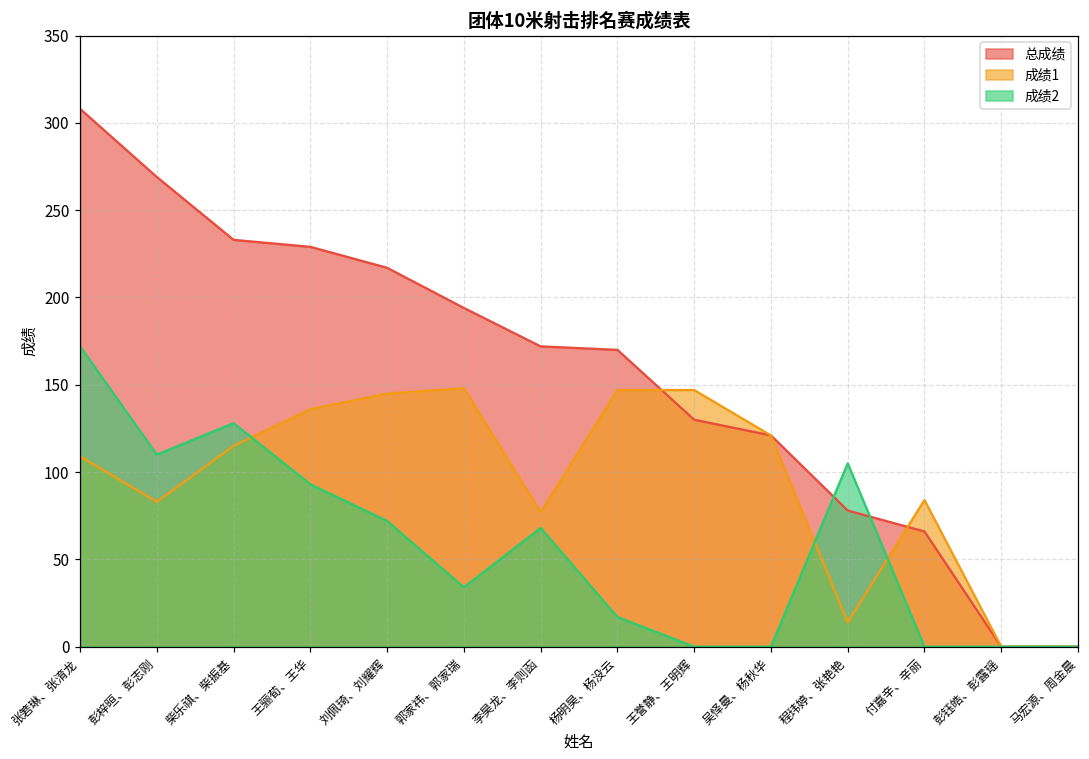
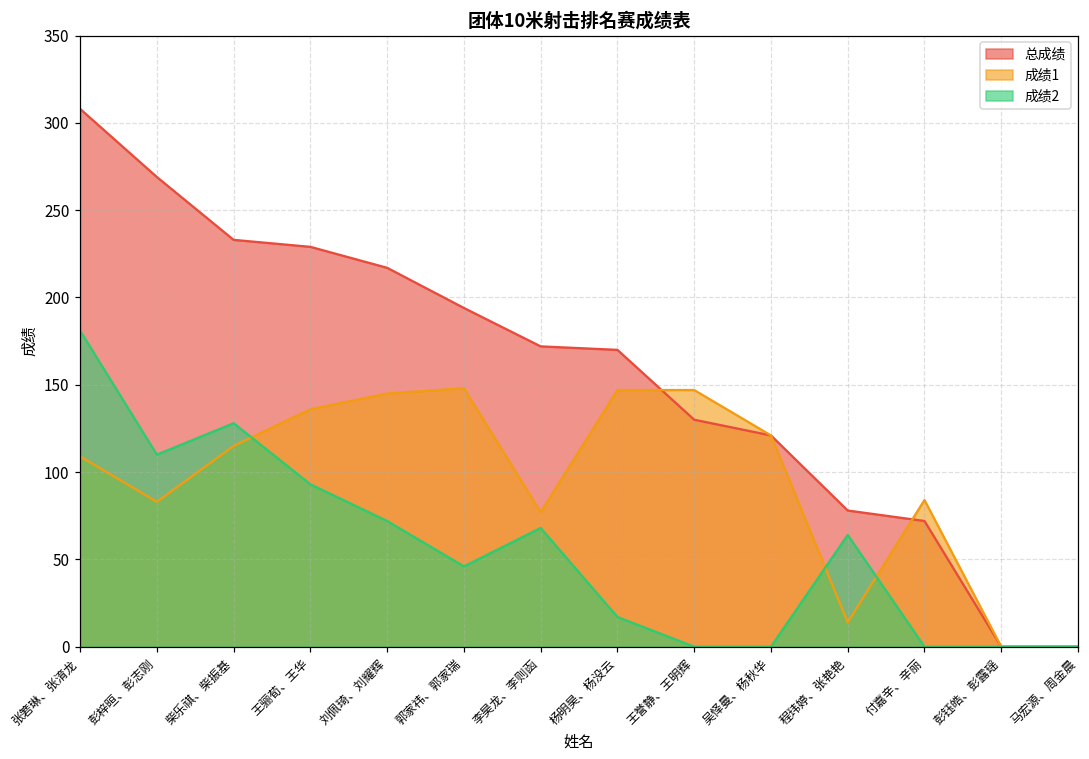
  {
    "总成绩": {
      "张箬琳、张淯龙": 308,
      "彭梓晅、彭志刚": 269,
      "柴乐祺、柴振基": 233,
      "王骊荀、王华": 229,
      "刘佩琦、刘耀辉": 217,
      "郭家祎、郭家瑞": 194,
      "李昊龙、李则函": 172,
      "杨明昊、杨没云": 170,
      "王誉静、王明辉": 130,
      "程玮婷、张艳艳": 78,
-     "付嘉辛、辛丽": 66
+     "付嘉辛、辛丽": 72
    },
    "成绩1": {
      "张箬琳、张淯龙": 109,
      "彭梓晅、彭志刚": 83,
      "柴乐祺、柴振基": 115,
      "王骊荀、王华": 136,
      "刘佩琦、刘耀辉": 145,
      "郭家祎、郭家瑞": 148,
      "李昊龙、李则函": 77,
      "杨明昊、杨没云": 147,
      "王誉静、王明辉": 147,
      "程玮婷、张艳艳": 14,
      "付嘉辛、辛丽": 84
    },
    "成绩2": {
-     "张箬琳、张淯龙": 172,
+     "张箬琳、张淯龙": 181,
      "彭梓晅、彭志刚": 110,
      "柴乐祺、柴振基": 128,
      "王骊荀、王华": 93,
      "刘佩琦、刘耀辉": 72,
-     "郭家祎、郭家瑞": 34,
+     "郭家祎、郭家瑞": 46,
      "李昊龙、李则函": 68,
      "杨明昊、杨没云": 17,
      "王誉静、王明辉": 0,
      "吴怿曼、杨秋华": 0,
-     "程玮婷、张艳艳": 105,
+     "程玮婷、张艳艳": 64,
      "付嘉辛、辛丽": 0
    }
  }
